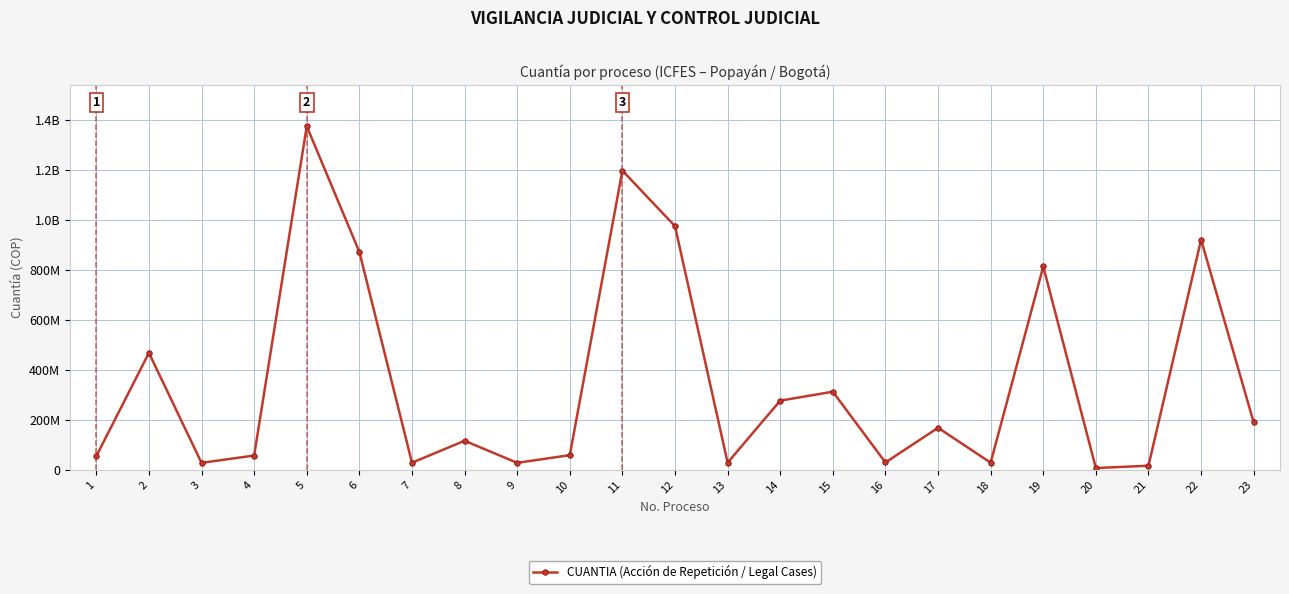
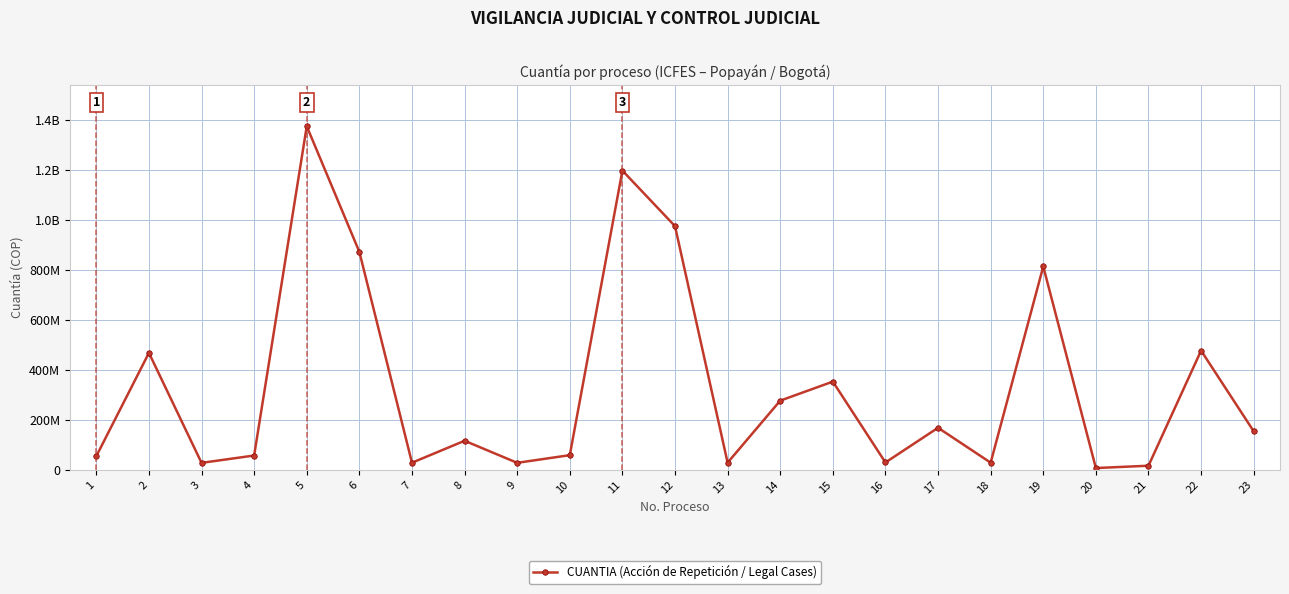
  {
    "1": 60000000,
    "2": 470000000,
    "3": 30000000,
    "4": 60000000,
    "6": 870000000,
    "7": 30000000,
    "8": 120000000,
    "9": 30000000,
    "10": 60000000,
    "11": 1200000000,
    "12": 980000000,
    "13": 30000000,
    "14": 280000000,
-   "15": 310000000,
+   "15": 350000000,
    "16": 30000000,
    "17": 170000000,
    "18": 30000000,
    "19": 810000000,
    "20": 10000000,
    "21": 20000000,
-   "22": 920000000,
-   "23": 190000000
+   "22": 480000000,
+   "23": 150000000
  }
